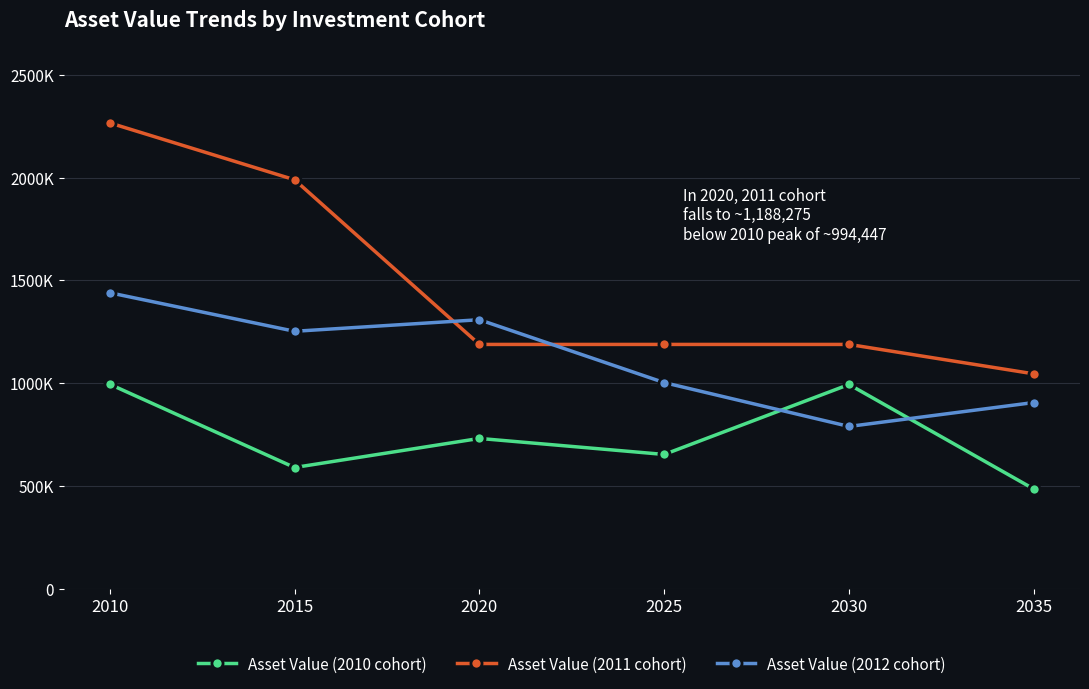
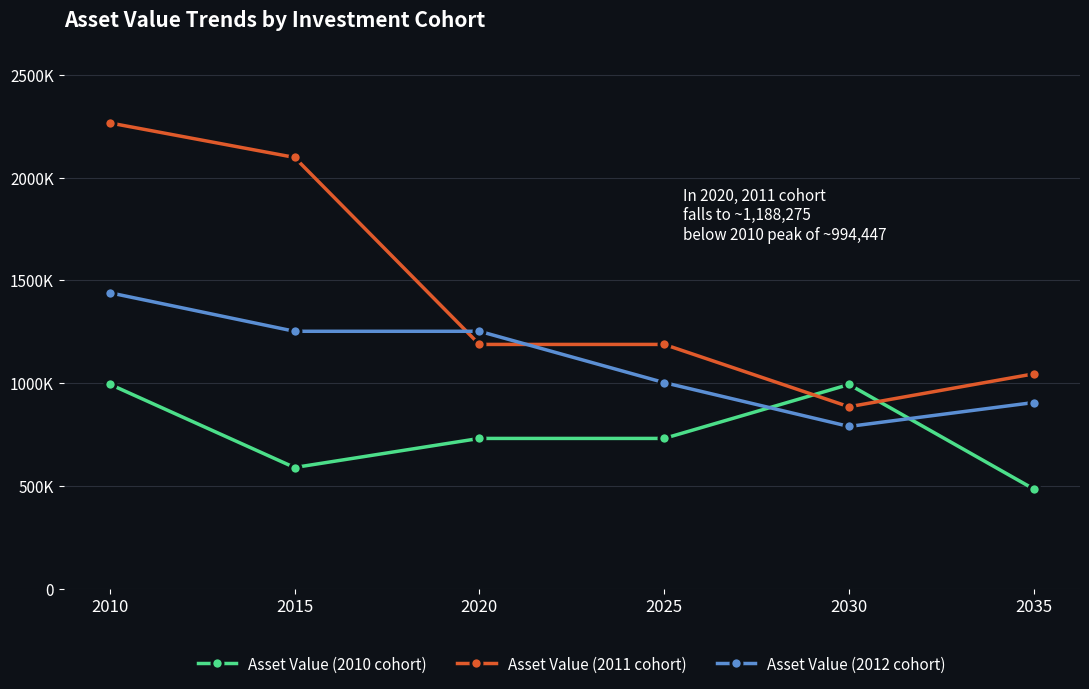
  {
    "Asset Value (2010 cohort)": {
      "2010": 990000,
      "2015": 590000,
      "2020": 730000,
-     "2025": 650000,
+     "2025": 730000,
      "2030": 990000,
      "2035": 480000
    },
    "Asset Value (2011 cohort)": {
      "2010": 2270000,
-     "2015": 1990000,
+     "2015": 2100000,
      "2020": 1190000,
      "2025": 1190000,
-     "2030": 1190000,
+     "2030": 890000,
      "2035": 1050000
    },
    "Asset Value (2012 cohort)": {
      "2010": 1440000,
      "2015": 1250000,
-     "2020": 1310000,
+     "2020": 1250000,
      "2025": 1000000,
      "2030": 790000,
      "2035": 910000
    }
  }
